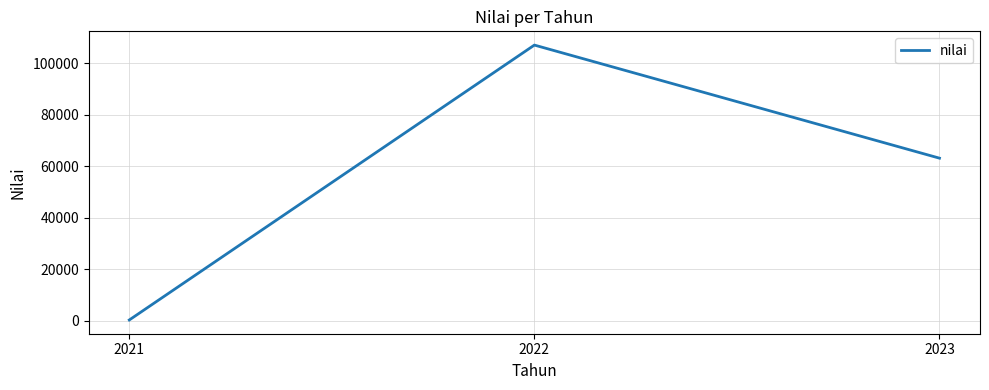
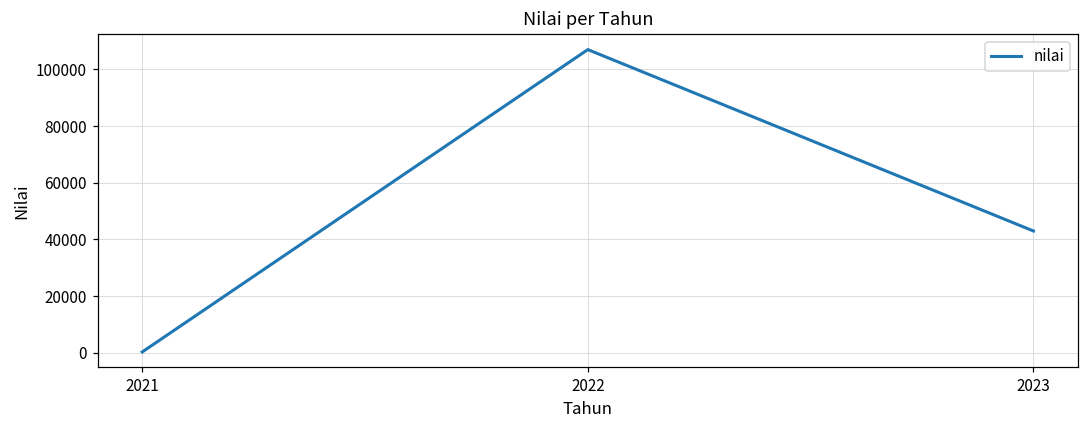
  {
    "2021": 0,
    "2022": 107000,
-   "2023": 63000
+   "2023": 43000
  }
